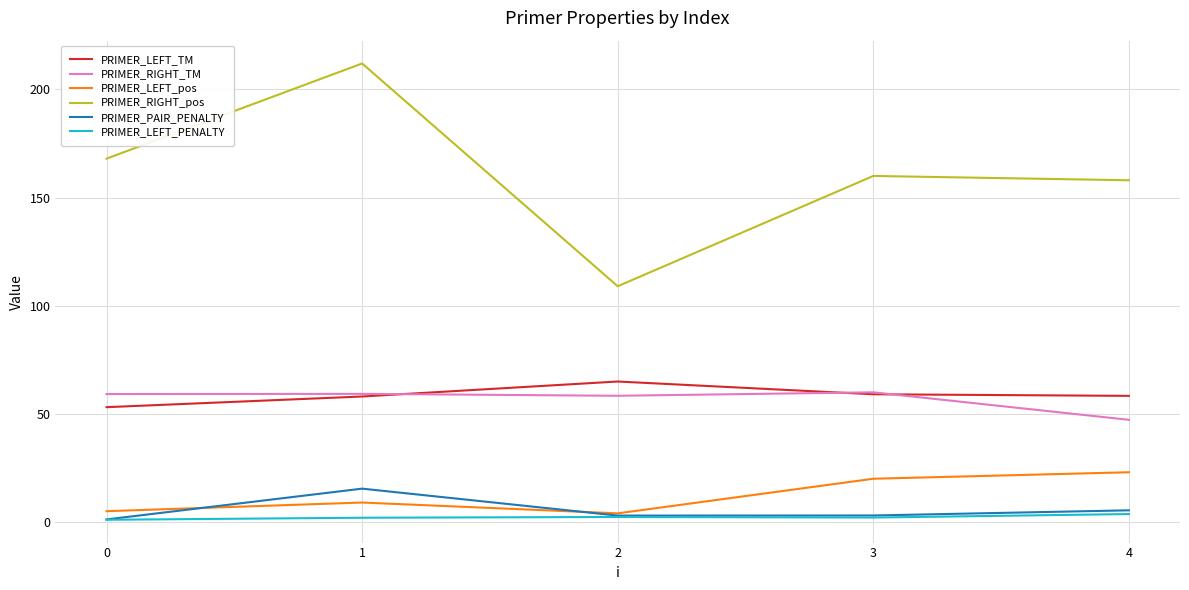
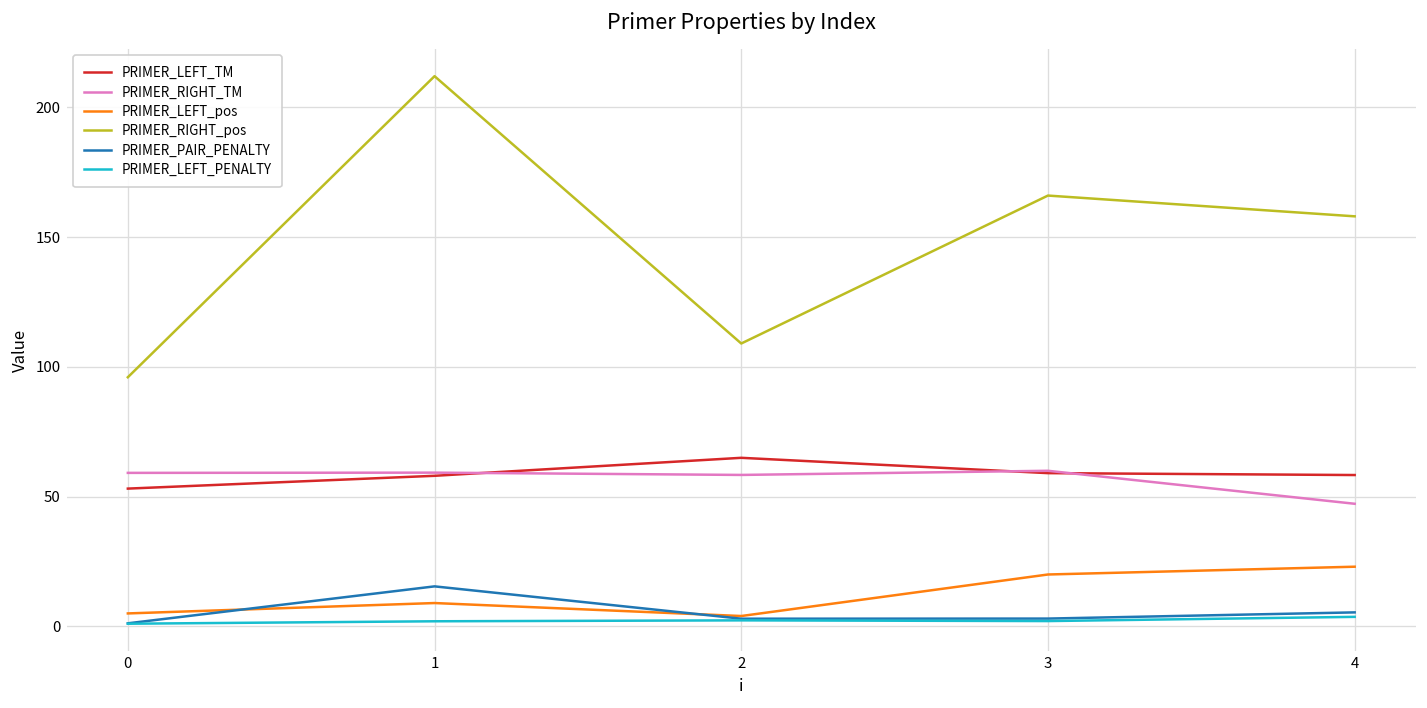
  {
    "PRIMER_LEFT_TM": {
      "0": 53,
      "1": 58,
      "2": 65,
      "4": 58
    },
    "PRIMER_RIGHT_TM": {
      "0": 59,
      "1": 59,
      "2": 58,
      "4": 47
    },
    "PRIMER_LEFT_pos": {
      "0": 5,
      "1": 9,
      "3": 20,
      "4": 23
    },
    "PRIMER_RIGHT_pos": {
-     "0": 168,
+     "0": 96,
      "1": 212,
      "2": 109,
-     "3": 160,
+     "3": 166,
      "4": 158
    },
    "PRIMER_PAIR_PENALTY": {
      "1": 15,
      "4": 5
    },
    "PRIMER_LEFT_PENALTY": {
      "1": 2,
      "4": 4
    }
  }
